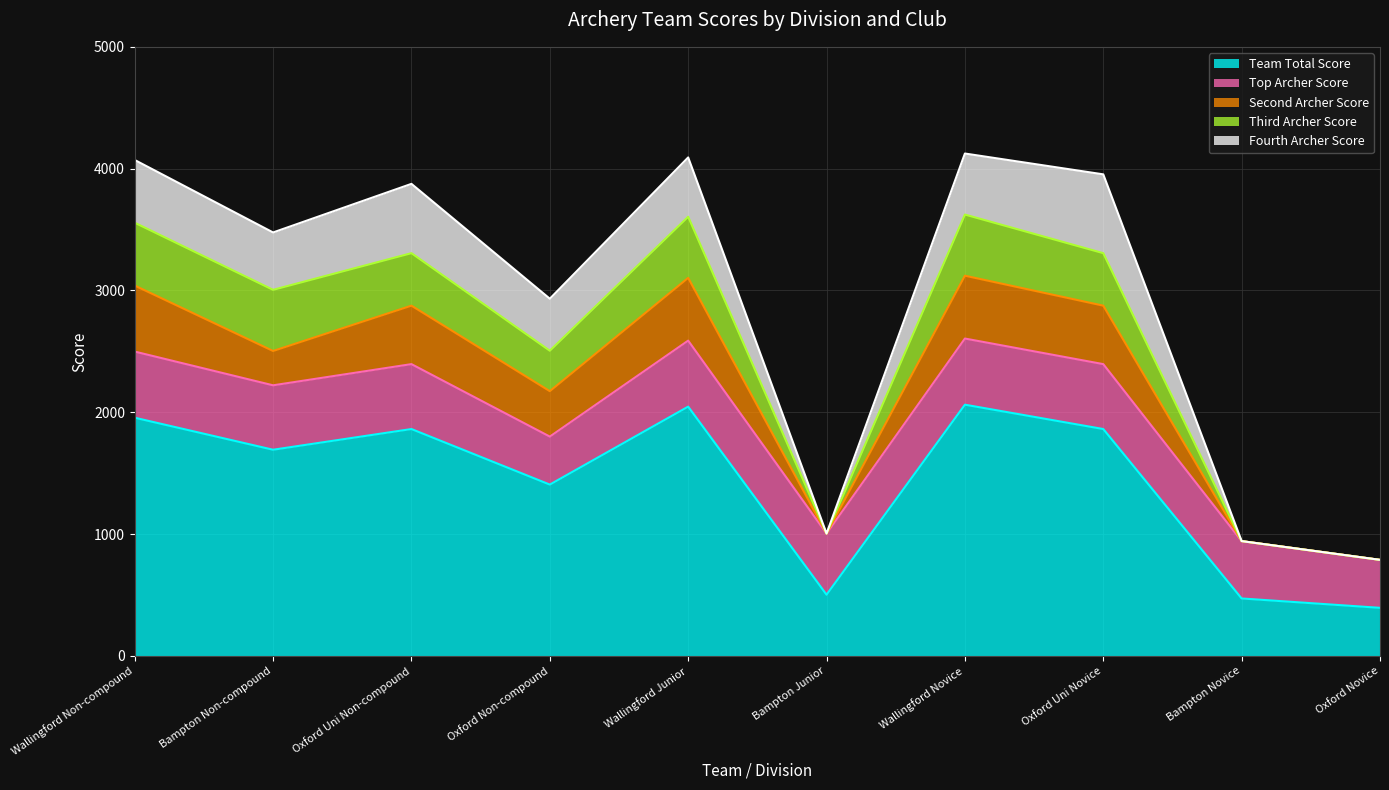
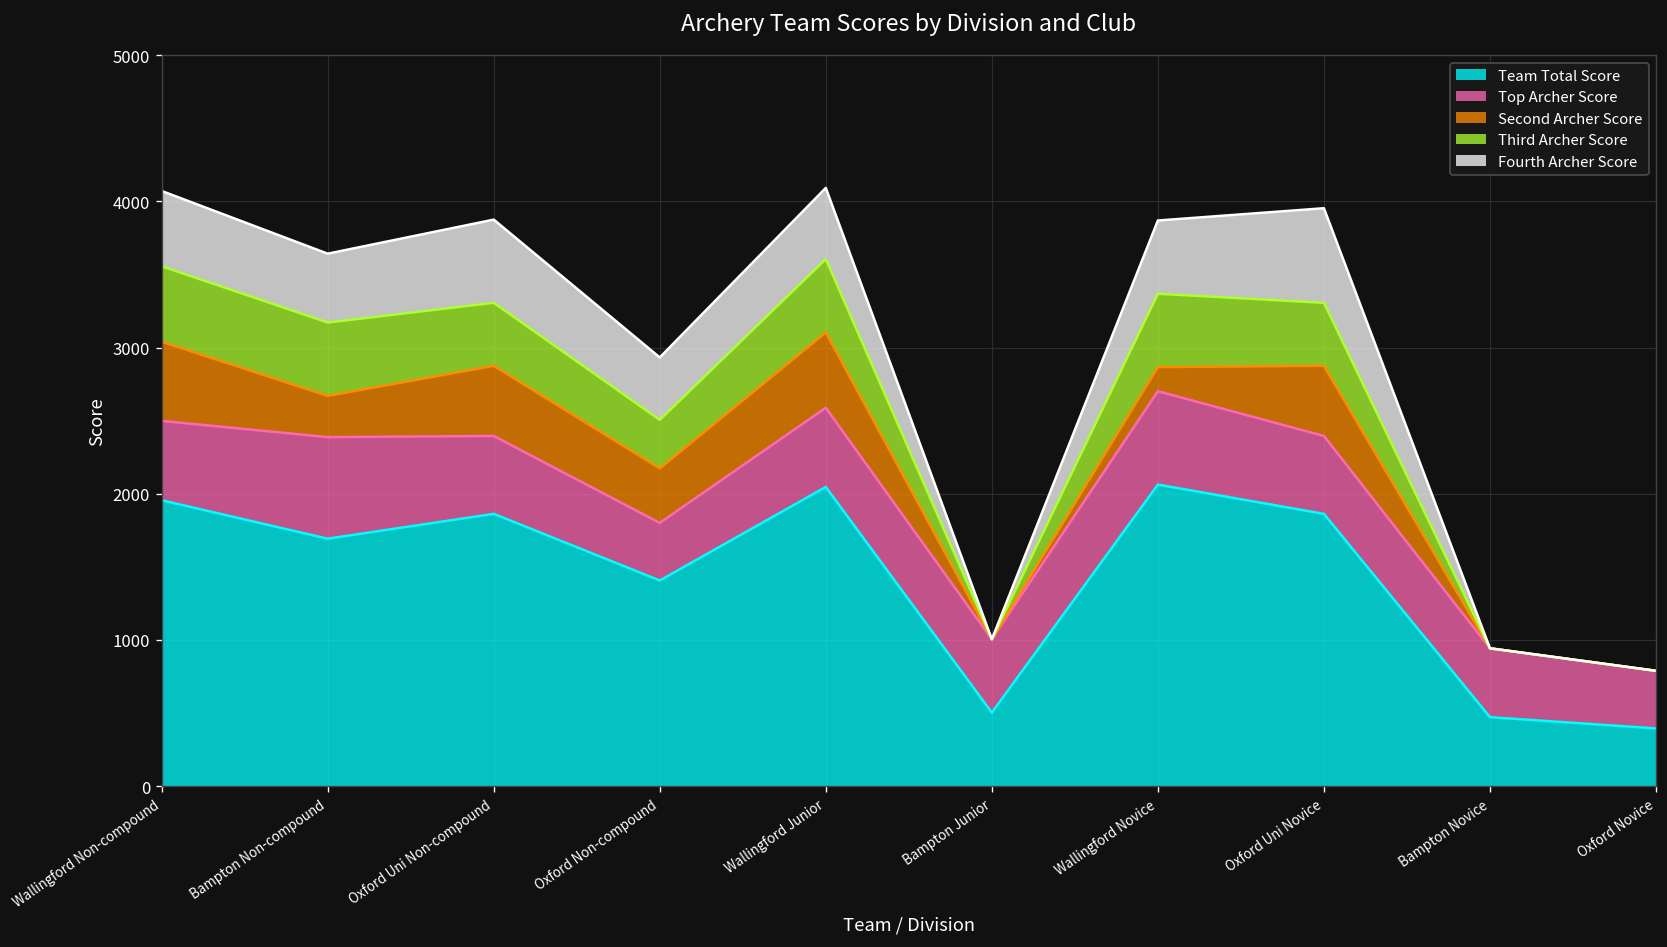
  {
    "Team Total Score": {
      "Wallingford Non-compound": 1960,
      "Bampton Non-compound": 1690,
      "Oxford Uni Non-compound": 1860,
      "Oxford Non-compound": 1410,
      "Wallingford Junior": 2050,
      "Bampton Junior": 500,
      "Wallingford Novice": 2060,
      "Oxford Uni Novice": 1860,
      "Bampton Novice": 470,
      "Oxford Novice": 390
    },
    "Top Archer Score": {
      "Wallingford Non-compound": 540,
-     "Bampton Non-compound": 530,
+     "Bampton Non-compound": 700,
      "Oxford Uni Non-compound": 530,
      "Oxford Non-compound": 390,
      "Wallingford Junior": 540,
-     "Wallingford Novice": 540,
+     "Wallingford Novice": 640,
      "Oxford Uni Novice": 530
    },
    "Second Archer Score": {
      "Wallingford Non-compound": 540,
      "Bampton Non-compound": 280,
      "Oxford Uni Non-compound": 480,
      "Oxford Non-compound": 370,
      "Wallingford Junior": 520,
-     "Wallingford Novice": 520,
+     "Wallingford Novice": 170,
      "Oxford Uni Novice": 480
    },
    "Third Archer Score": {
      "Wallingford Non-compound": 520,
      "Bampton Non-compound": 500,
      "Oxford Uni Non-compound": 430,
      "Oxford Non-compound": 330,
      "Wallingford Junior": 500,
      "Wallingford Novice": 500,
      "Oxford Uni Novice": 430
    },
    "Fourth Archer Score": {
      "Wallingford Non-compound": 520,
      "Bampton Non-compound": 470,
      "Oxford Uni Non-compound": 570,
      "Oxford Non-compound": 430,
      "Wallingford Junior": 490,
      "Wallingford Novice": 500,
      "Oxford Uni Novice": 650
    }
  }
